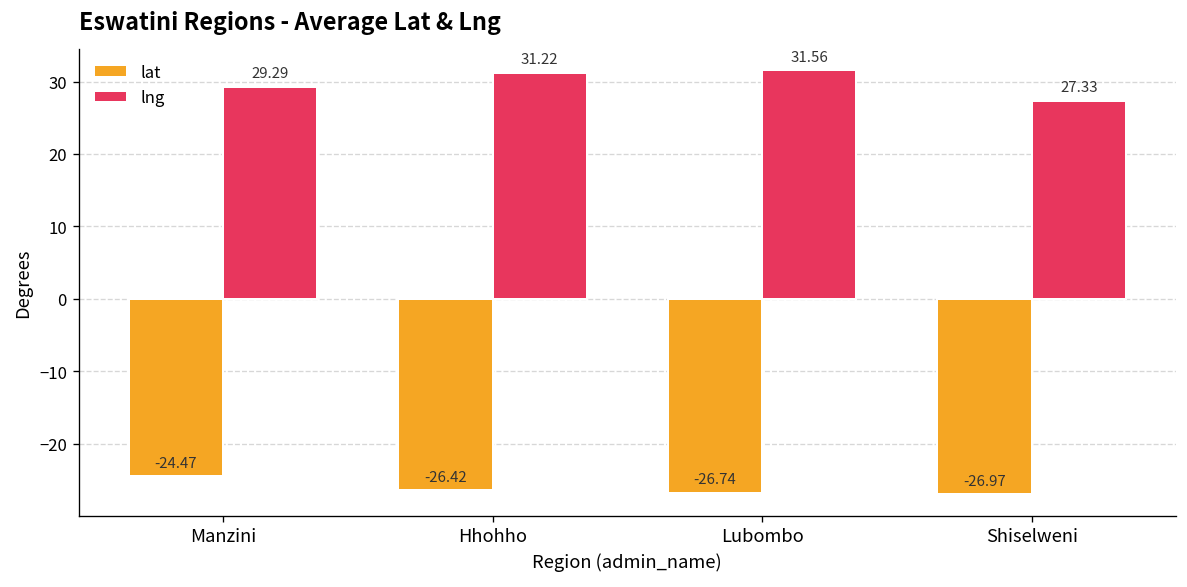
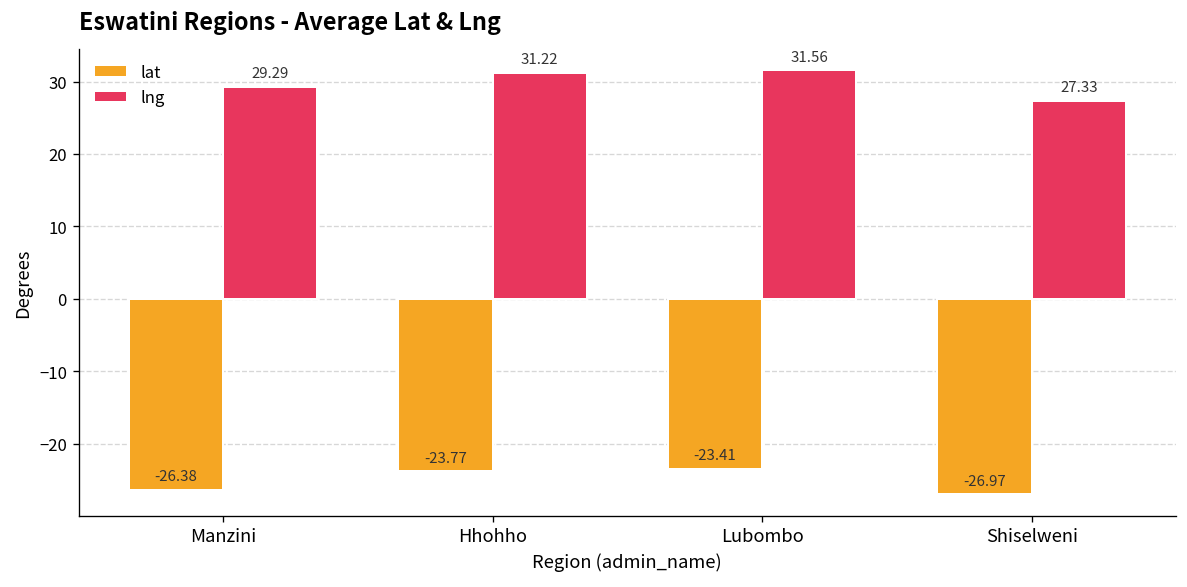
  {
    "lat": {
-     "Manzini": -24.47,
-     "Hhohho": -26.42,
-     "Lubombo": -26.74,
+     "Manzini": -26.38,
+     "Hhohho": -23.77,
+     "Lubombo": -23.41,
      "Shiselweni": -26.97
    },
    "lng": {
      "Manzini": 29.29,
      "Hhohho": 31.22,
      "Lubombo": 31.56,
      "Shiselweni": 27.33
    }
  }
